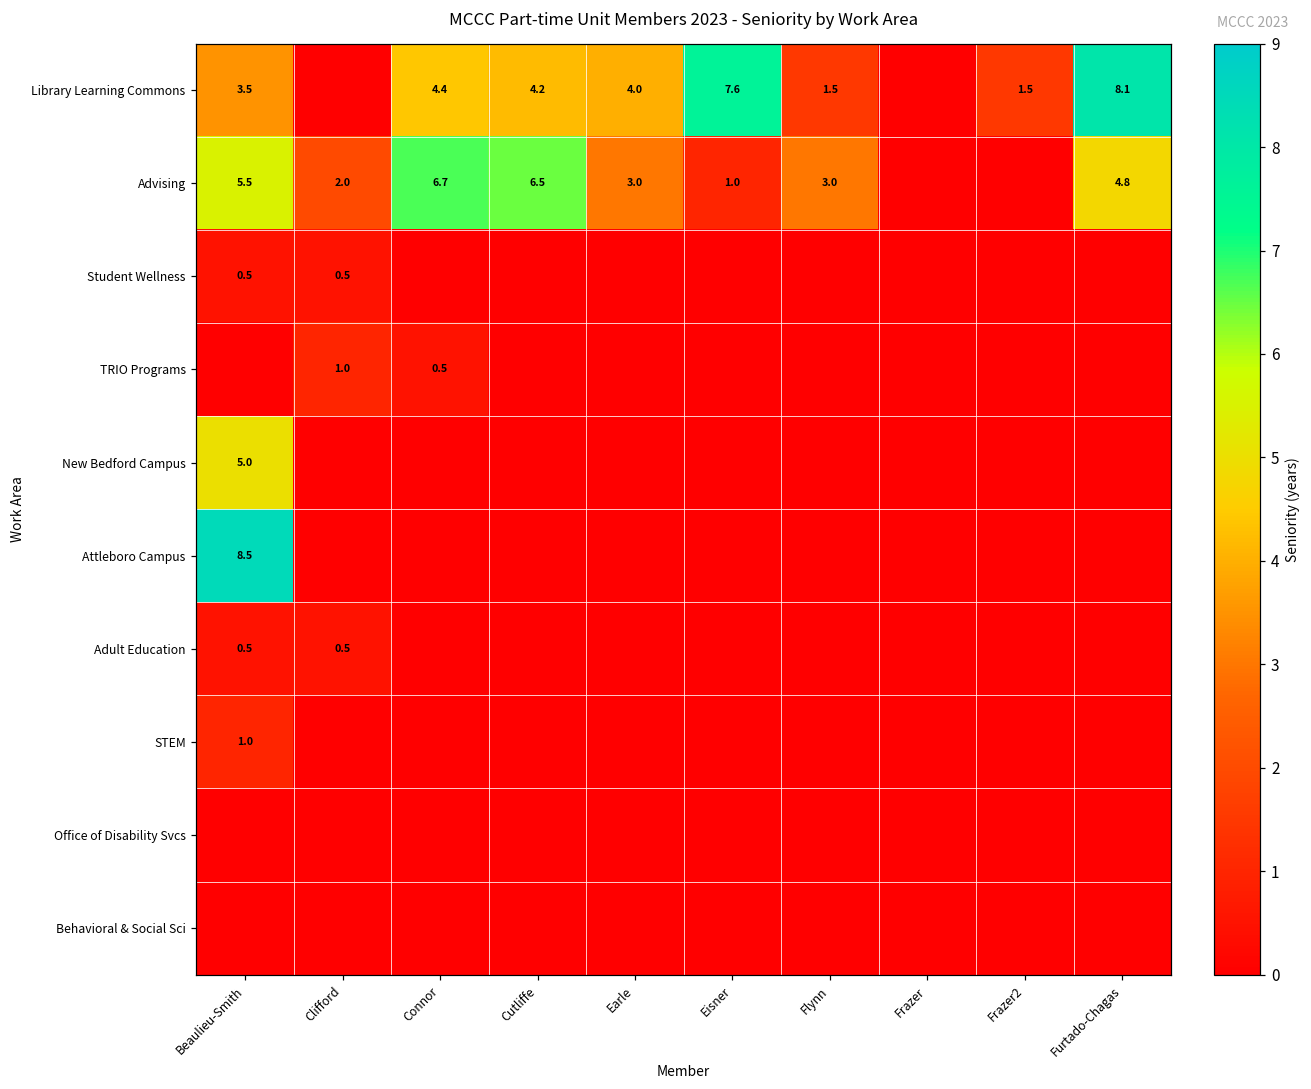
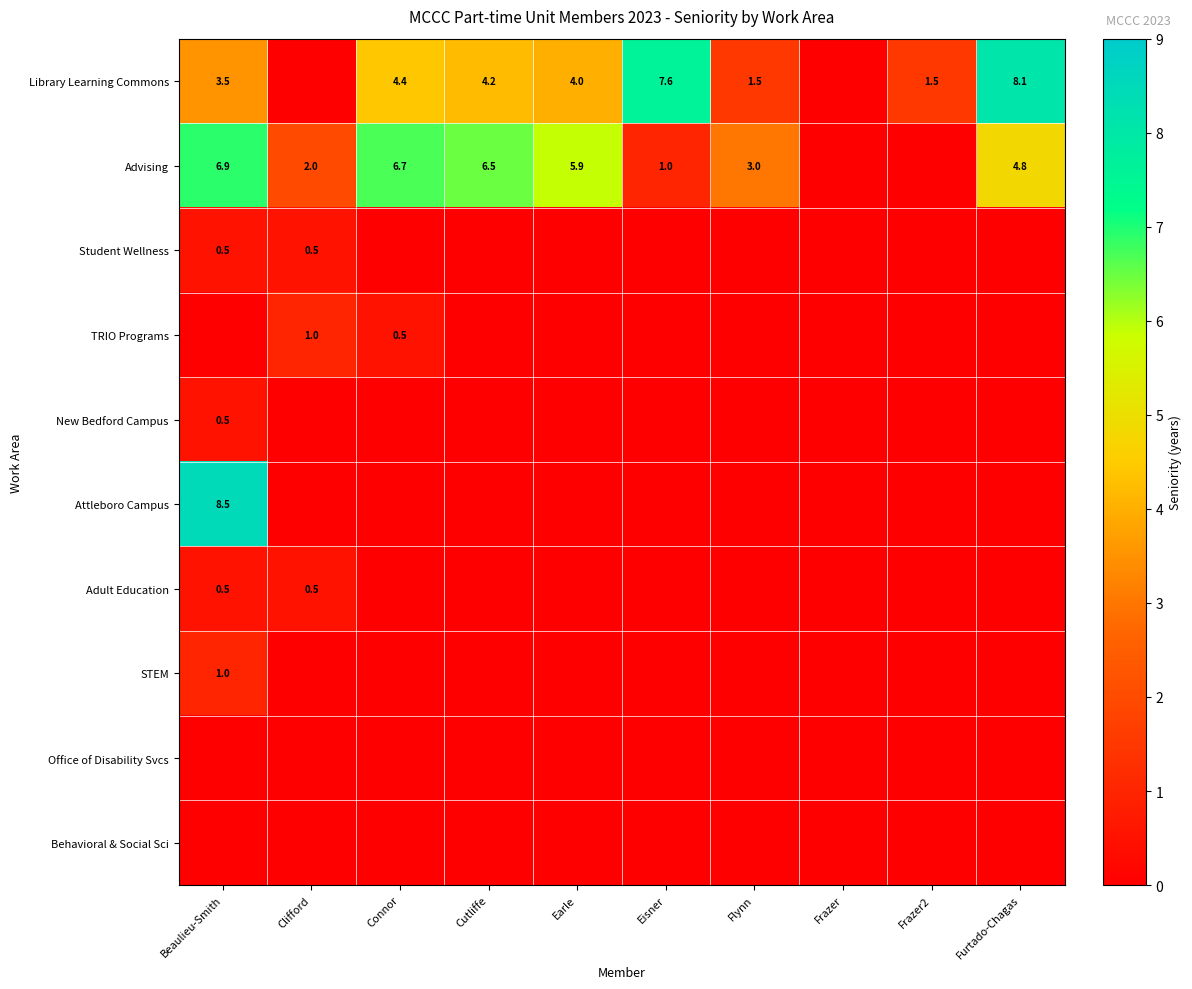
  {
    "Library Learning Commons": {
      "Beaulieu-Smith": 3.5,
      "Connor": 4.4,
      "Cutliffe": 4.2,
      "Earle": 4.0,
      "Eisner": 7.6,
      "Flynn": 1.5,
      "Frazer2": 1.5,
      "Furtado-Chagas": 8.1
    },
    "Advising": {
-     "Beaulieu-Smith": 5.5,
+     "Beaulieu-Smith": 6.9,
      "Clifford": 2.0,
      "Connor": 6.7,
      "Cutliffe": 6.5,
-     "Earle": 3.0,
+     "Earle": 5.9,
      "Eisner": 1.0,
      "Flynn": 3.0,
      "Furtado-Chagas": 4.8
    },
    "Student Wellness": {
      "Beaulieu-Smith": 0.5,
      "Clifford": 0.5
    },
    "TRIO Programs": {
      "Clifford": 1.0,
      "Connor": 0.5
    },
    "New Bedford Campus": {
-     "Beaulieu-Smith": 5.0
+     "Beaulieu-Smith": 0.5
    },
    "Attleboro Campus": {
      "Beaulieu-Smith": 8.5
    },
    "Adult Education": {
      "Beaulieu-Smith": 0.5,
      "Clifford": 0.5
    },
    "STEM": {
      "Beaulieu-Smith": 1.0
    }
  }
